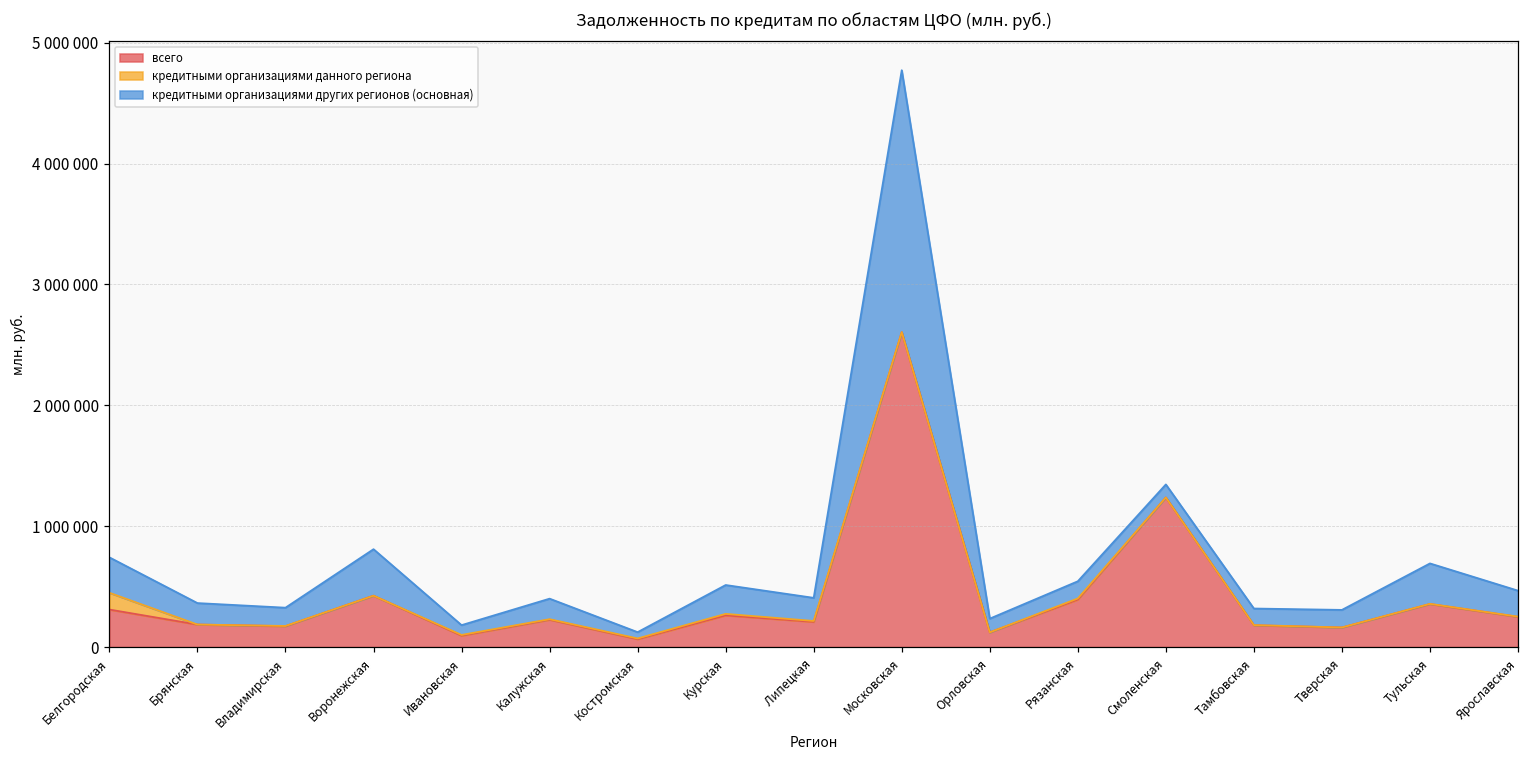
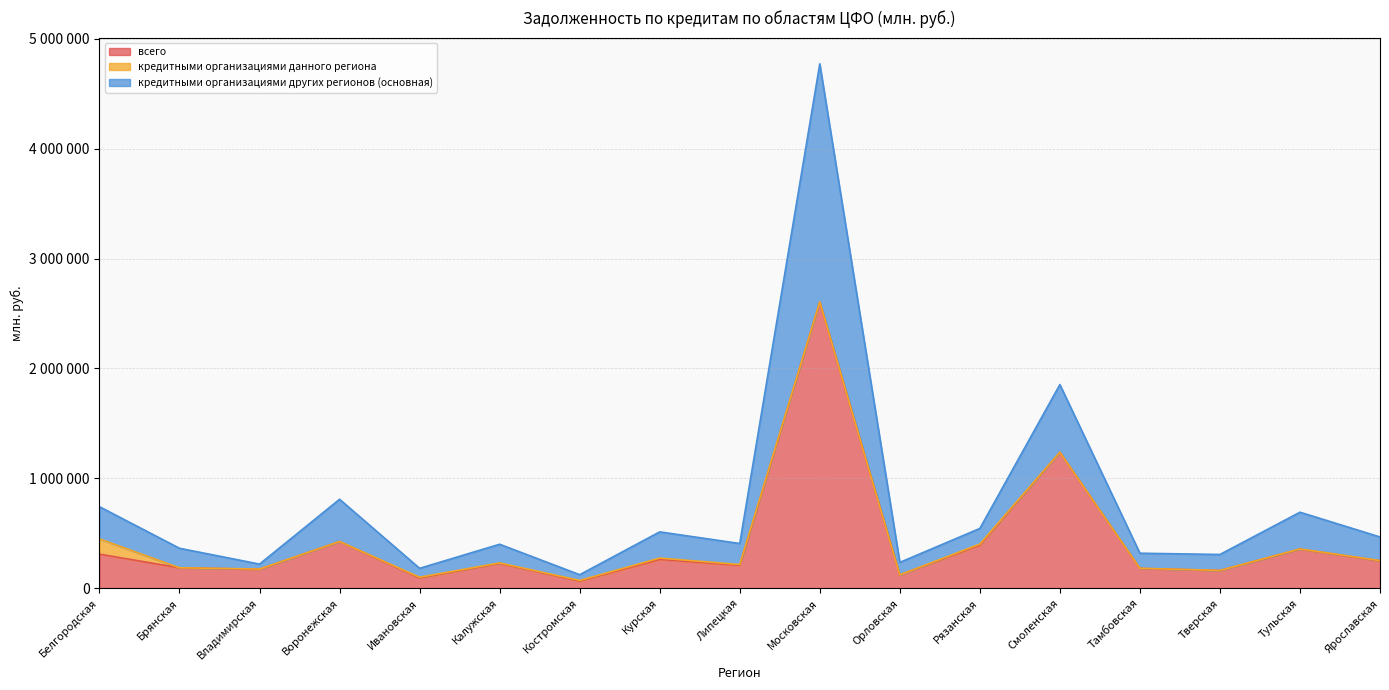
  {
    "всего": {
      "Белгородская": 310000
    },
    "кредитными организациями данного региона": {
      "Белгородская": 140000
    },
    "кредитными организациями других регионов (основная)": {
      "Белгородская": 290000,
      "Брянская": 180000,
-     "Владимирская": 150000,
+     "Владимирская": 50000,
      "Воронежская": 380000,
      "Ивановская": 80000,
      "Калужская": 170000,
      "Костромская": 50000,
      "Курская": 240000,
      "Липецкая": 190000,
      "Московская": 2170000,
      "Орловская": 110000,
      "Рязанская": 140000,
-     "Смоленская": 110000,
+     "Смоленская": 620000,
      "Тамбовская": 140000,
      "Тверская": 150000,
      "Тульская": 330000,
      "Ярославская": 210000
    }
  }
